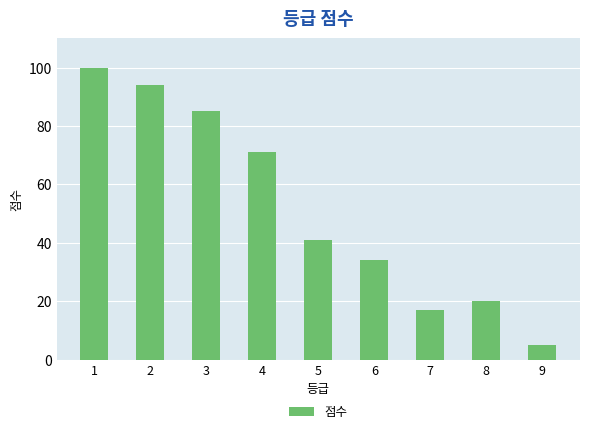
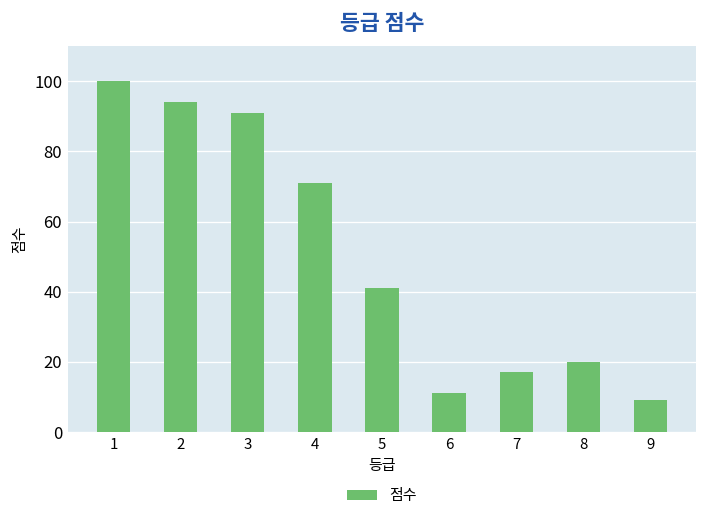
  {
    "1": 100,
    "2": 94,
-   "3": 85,
+   "3": 91,
    "4": 71,
    "5": 41,
-   "6": 34,
+   "6": 11,
    "7": 17,
    "8": 20,
-   "9": 5
+   "9": 9
  }
